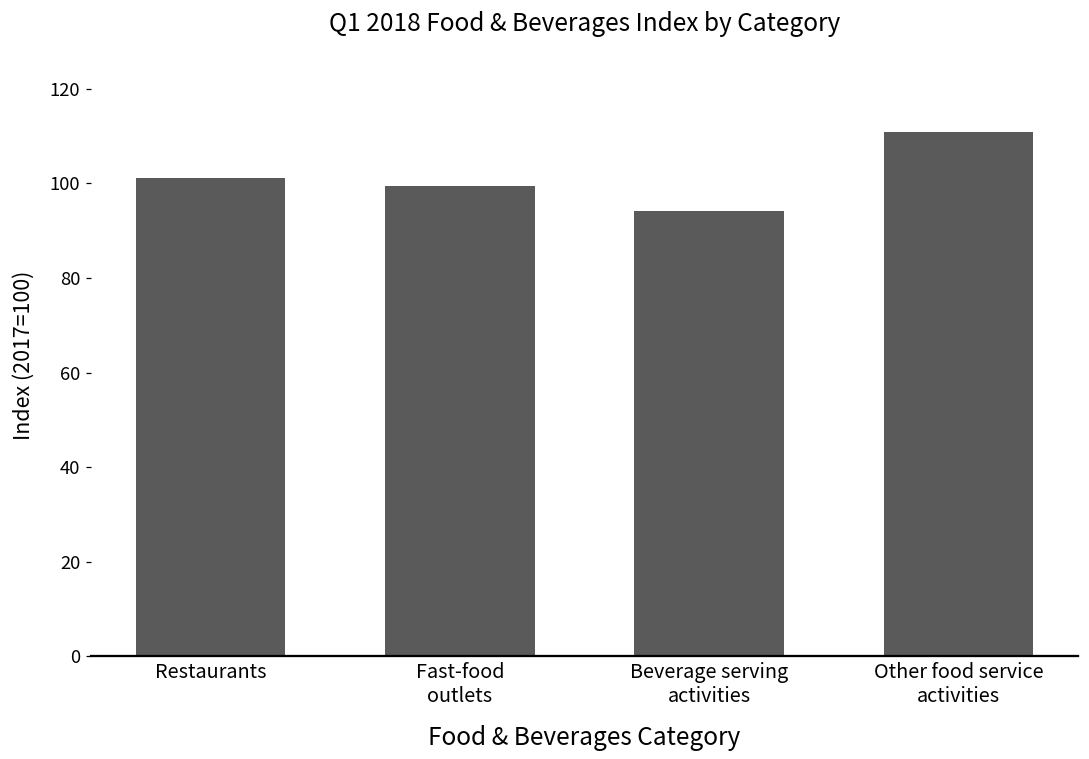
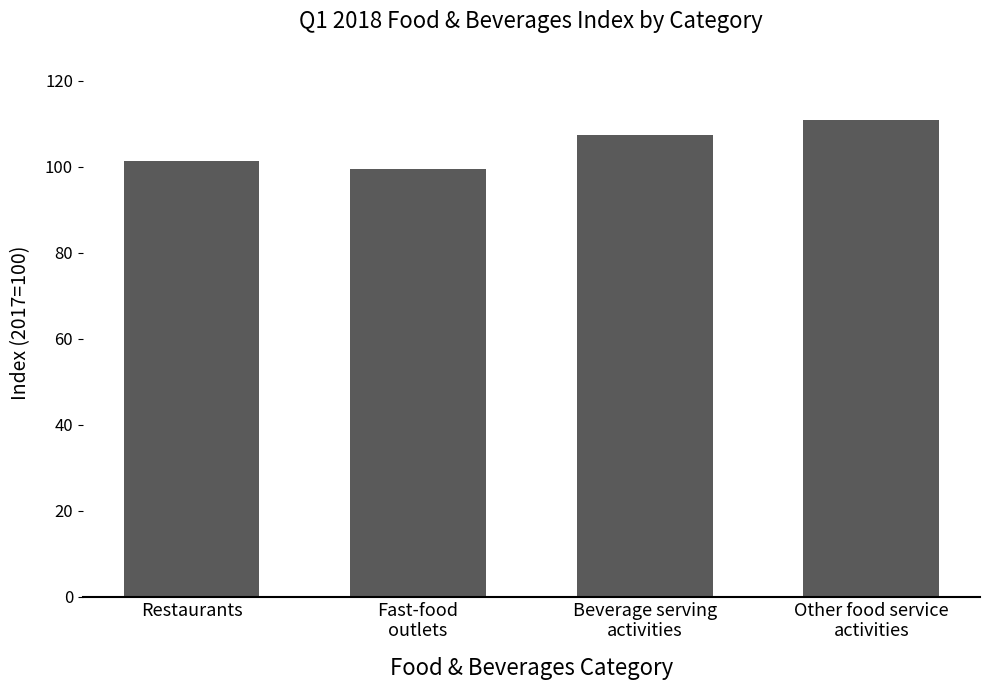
  {
    "Restaurants": 101,
    "Fast-food outlets": 99,
-   "Beverage serving activities": 94,
+   "Beverage serving activities": 107,
    "Other food service activities": 111
  }
